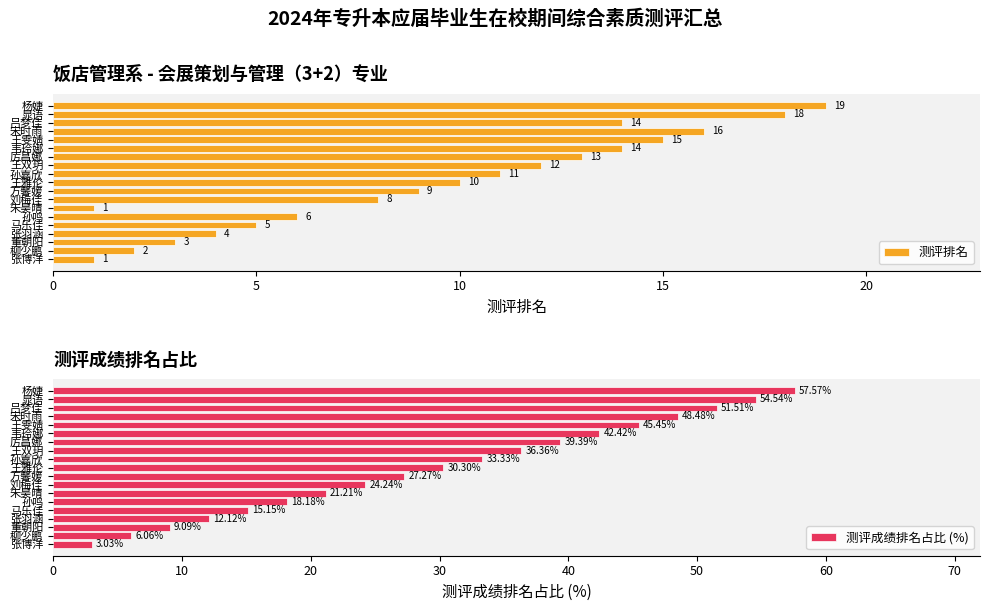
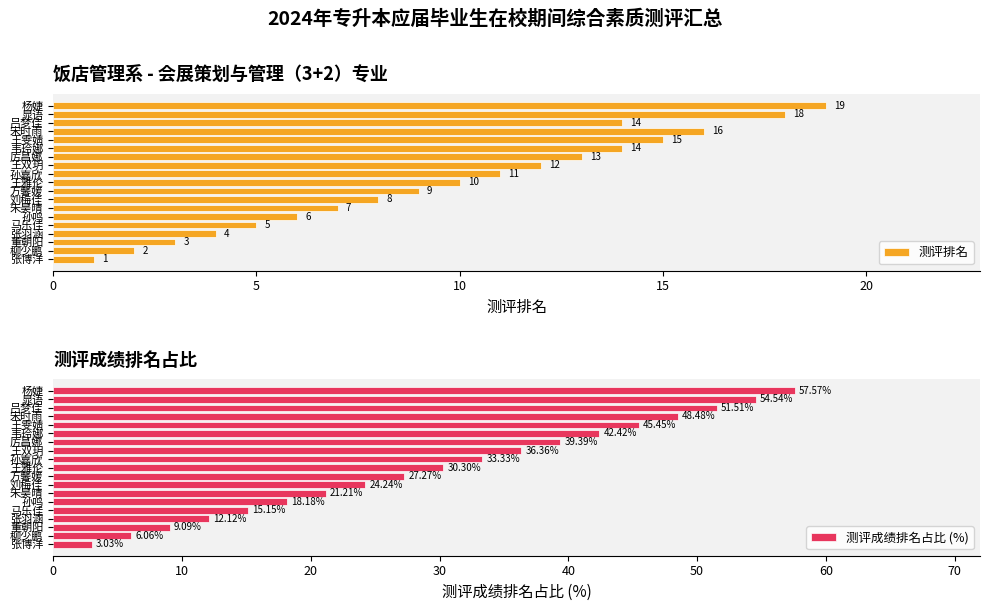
  {
    "饭店管理系 - 会展策划与管理（3+2）专业": {
      "吕梦佳": "14",
-     "朱昊晴": "1"
+     "朱昊晴": "7"
    },
    "测评成绩排名占比": {
      "吕梦佳": "51.51%",
      "宋时雨": "48.48%",
      "朱昊晴": "21.21%"
    }
  }
